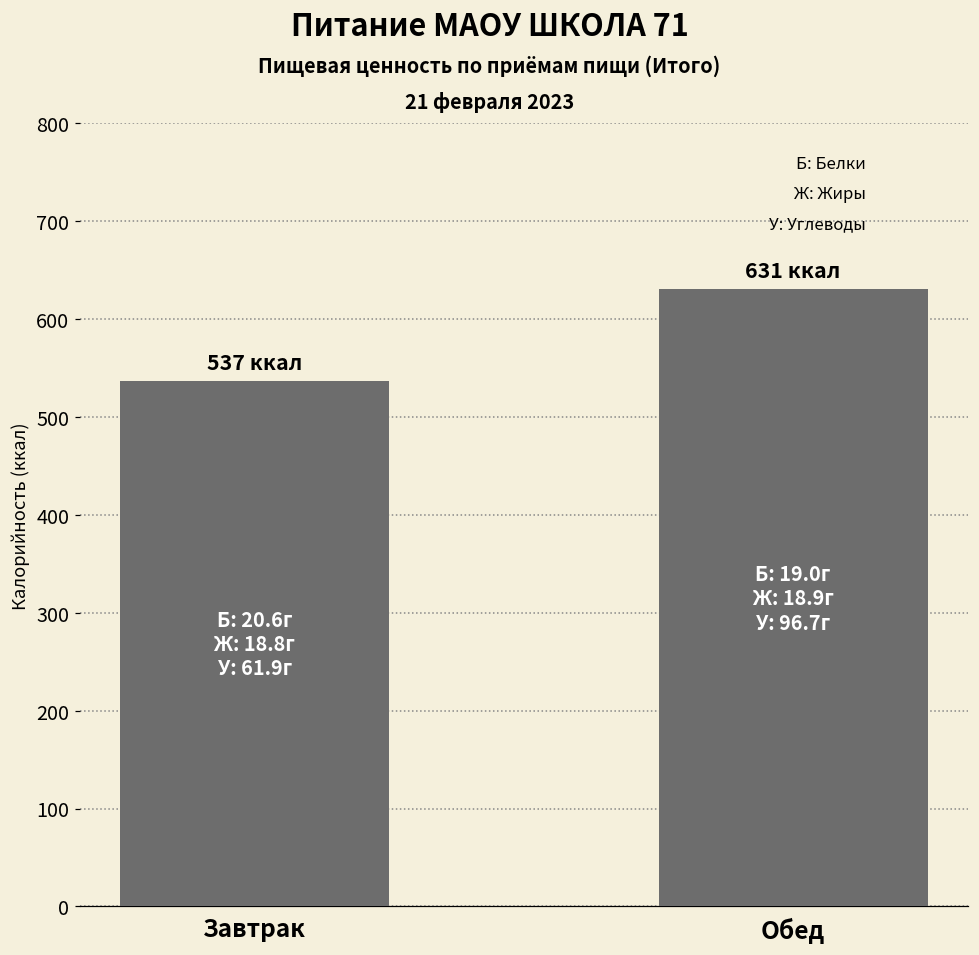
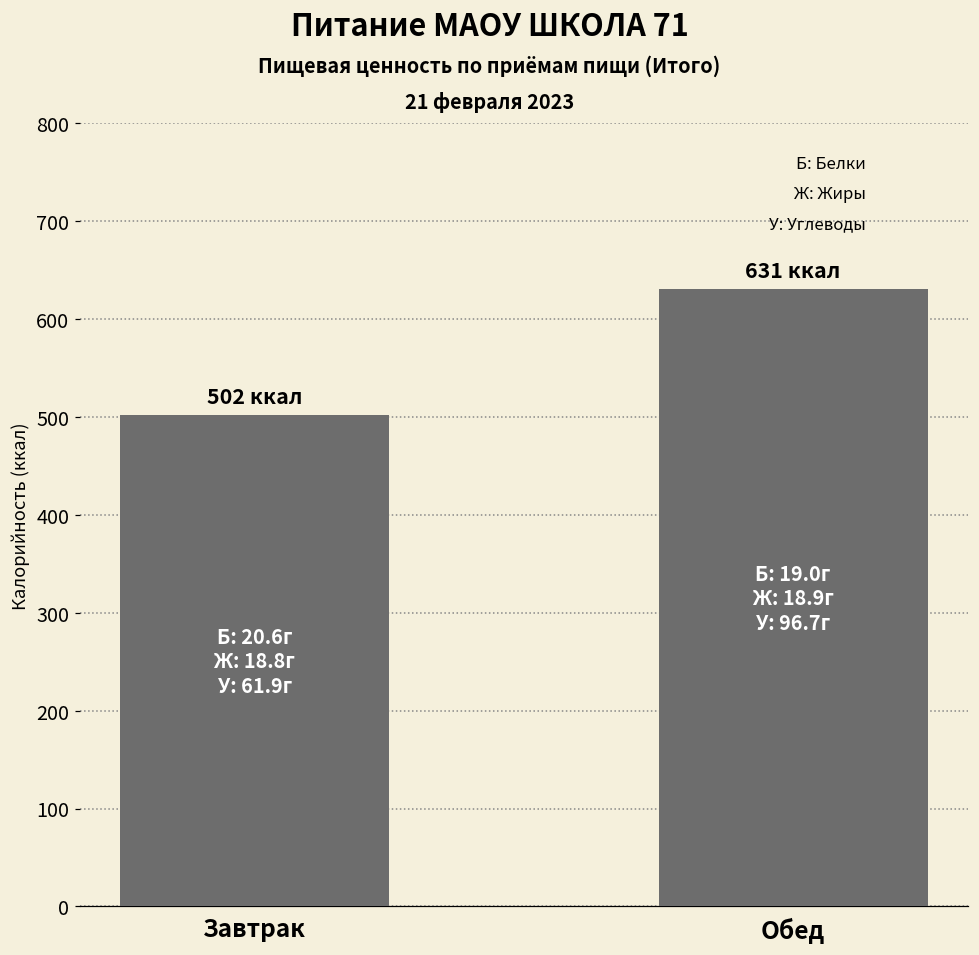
  {
-   "Завтрак": 537,
+   "Завтрак": 502,
    "Обед": 631
  }
